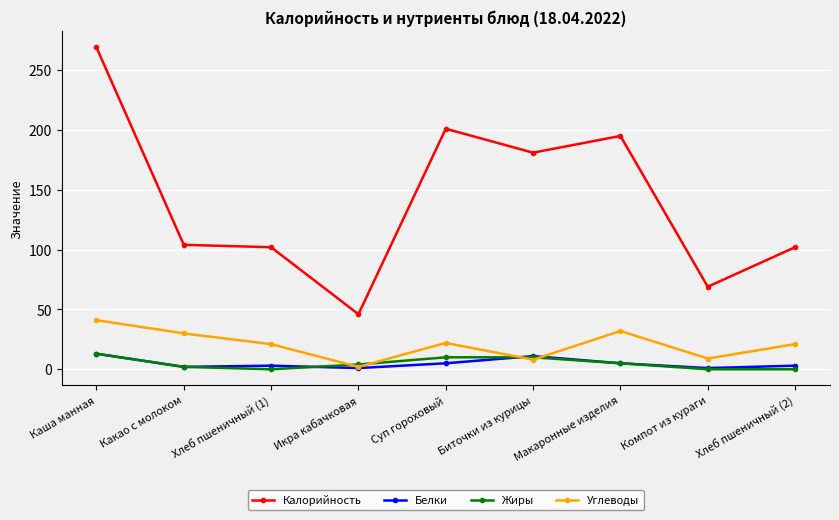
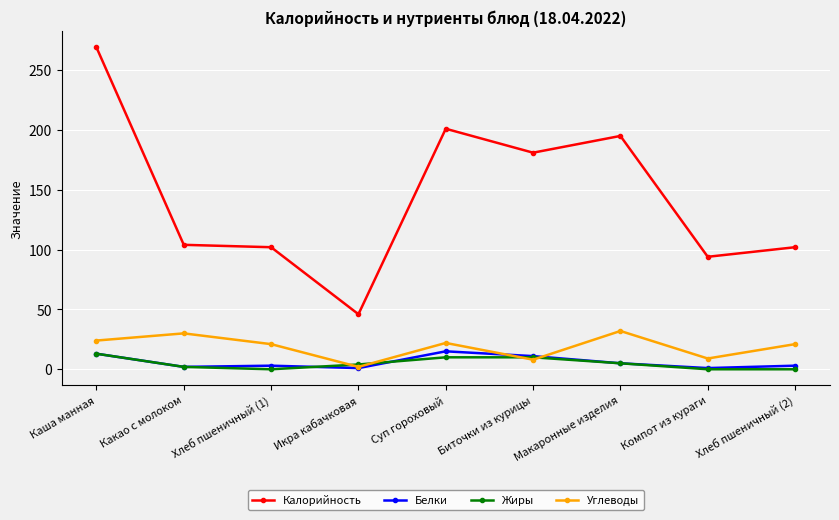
  {
    "Калорийность": {
      "Каша манная": 269,
      "Какао с молоком": 104,
      "Хлеб пшеничный (1)": 102,
      "Икра кабачковая": 46,
      "Суп гороховый": 201,
      "Биточки из курицы": 181,
      "Макаронные изделия": 195,
-     "Компот из кураги": 69,
+     "Компот из кураги": 94,
      "Хлеб пшеничный (2)": 102
    },
    "Белки": {
      "Хлеб пшеничный (1)": 3,
-     "Суп гороховый": 5,
+     "Суп гороховый": 15,
      "Хлеб пшеничный (2)": 3
    },
    "Жиры": {
      "Хлеб пшеничный (1)": 0,
      "Суп гороховый": 10,
      "Хлеб пшеничный (2)": 0
    },
    "Углеводы": {
-     "Каша манная": 41,
+     "Каша манная": 24,
      "Какао с молоком": 30,
      "Хлеб пшеничный (1)": 21,
      "Суп гороховый": 22,
      "Макаронные изделия": 32,
      "Компот из кураги": 9,
      "Хлеб пшеничный (2)": 21
    }
  }
